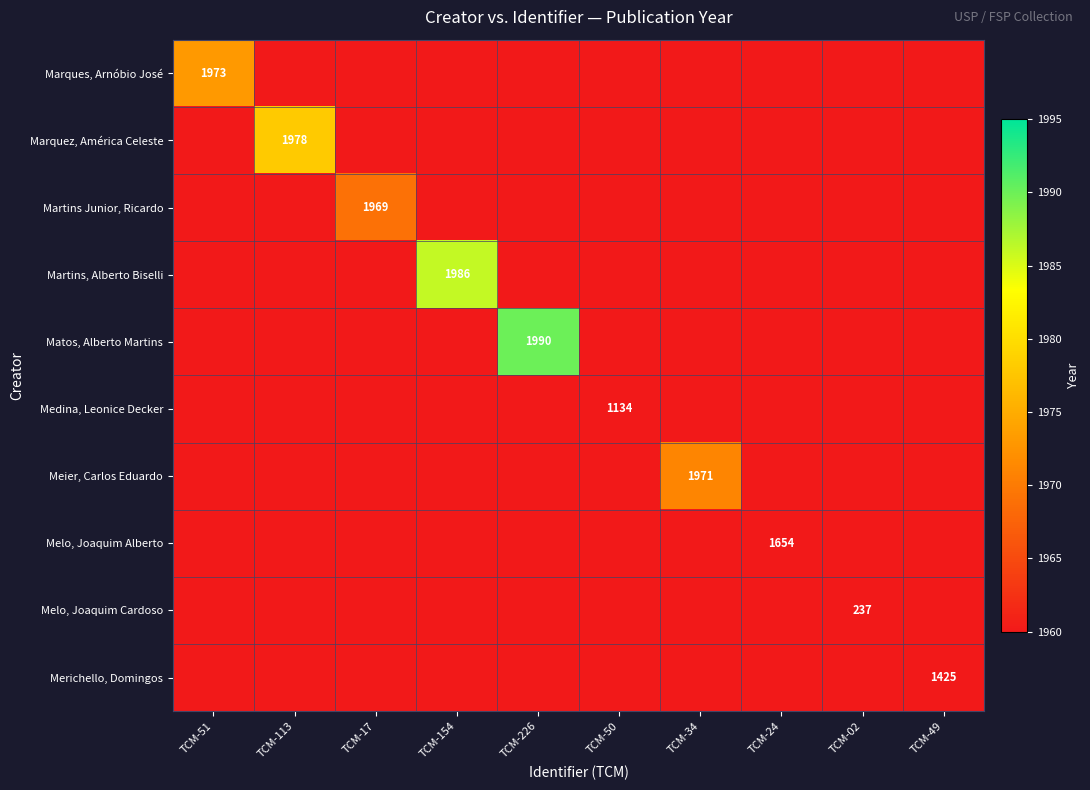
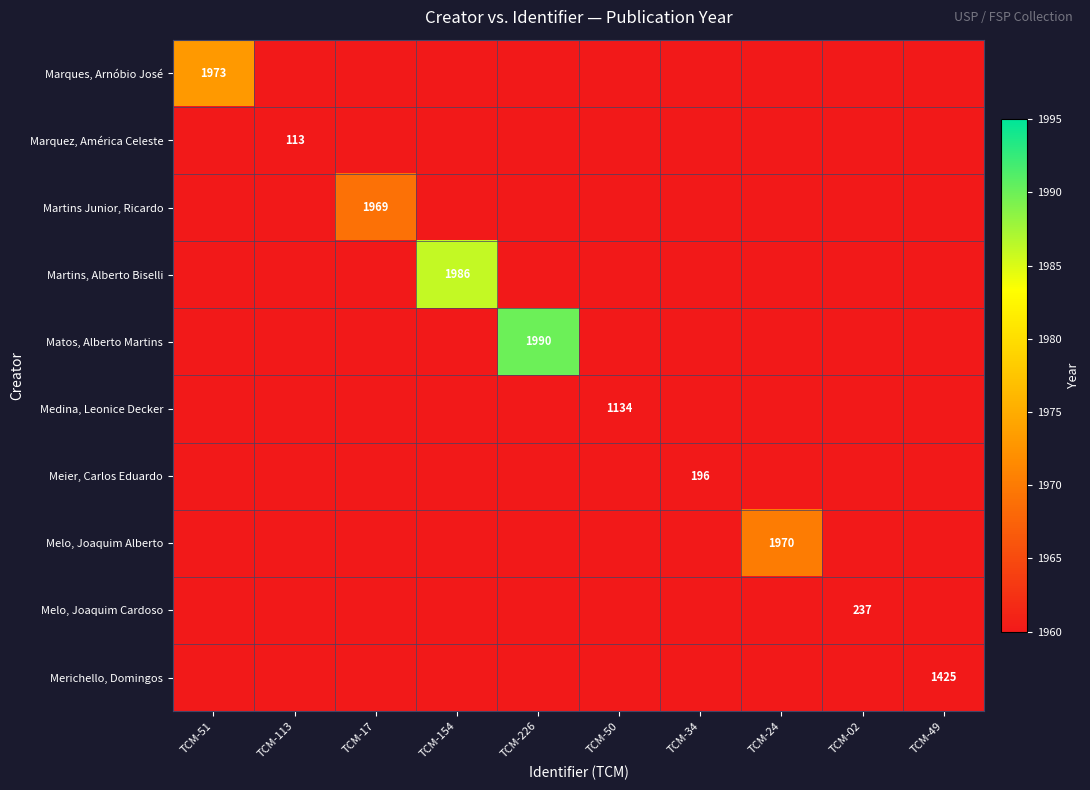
  {
    "Marques, Arnóbio José": {
      "TCM-51": 1973
    },
    "Marquez, América Celeste": {
-     "TCM-113": 1978
+     "TCM-113": 113
    },
    "Martins Junior, Ricardo": {
      "TCM-17": 1969
    },
    "Martins, Alberto Biselli": {
      "TCM-154": 1986
    },
    "Matos, Alberto Martins": {
      "TCM-226": 1990
    },
    "Medina, Leonice Decker": {
      "TCM-50": 1134
    },
    "Meier, Carlos Eduardo": {
-     "TCM-34": 1971
+     "TCM-34": 196
    },
    "Melo, Joaquim Alberto": {
-     "TCM-24": 1654
+     "TCM-24": 1970
    },
    "Melo, Joaquim Cardoso": {
      "TCM-02": 237
    },
    "Merichello, Domingos": {
      "TCM-49": 1425
    }
  }
